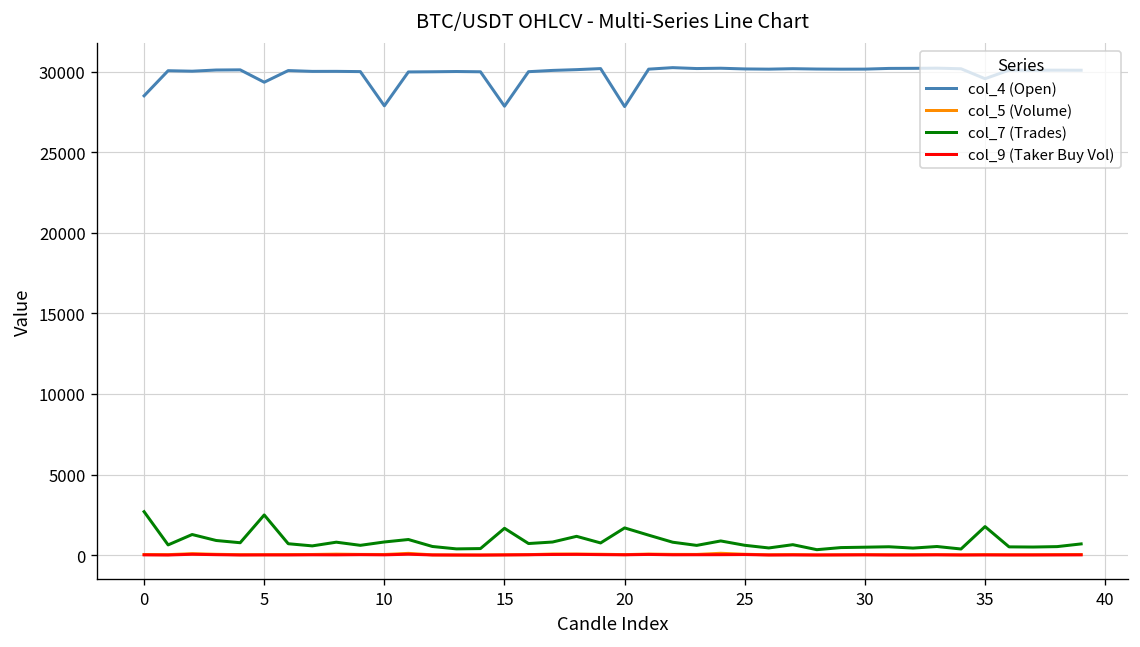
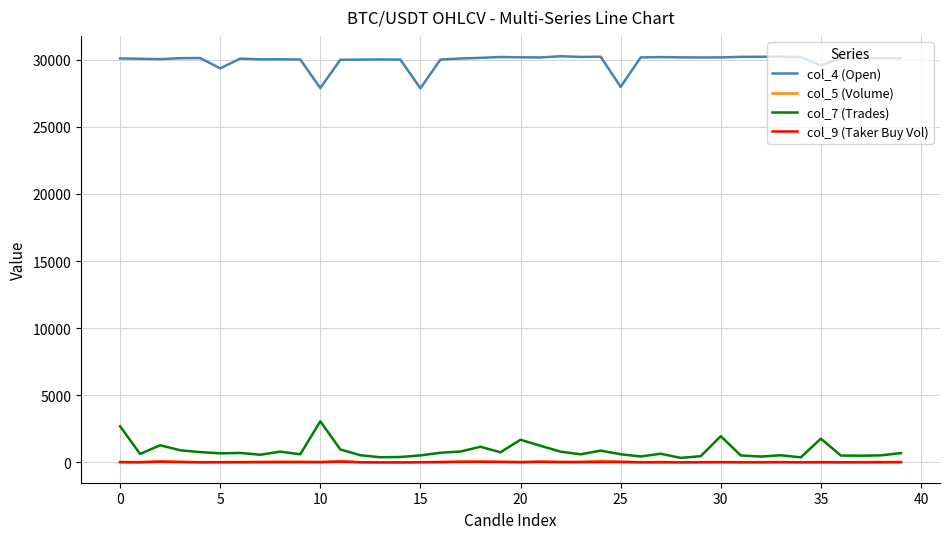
  {
    "col_4 (Open)": {
-     "0": 28500,
+     "0": 30100,
      "5": 29300,
      "10": 27900,
      "15": 27900,
-     "20": 27800,
-     "25": 30200,
+     "20": 30200,
+     "25": 28000,
      "30": 30200
    },
    "col_7 (Trades)": {
      "0": 2700,
-     "5": 2500,
-     "10": 800,
-     "15": 1700,
+     "5": 700,
+     "10": 3100,
+     "15": 500,
      "20": 1700,
      "25": 600,
-     "30": 500,
+     "30": 2000,
      "35": 1800
    }
  }
